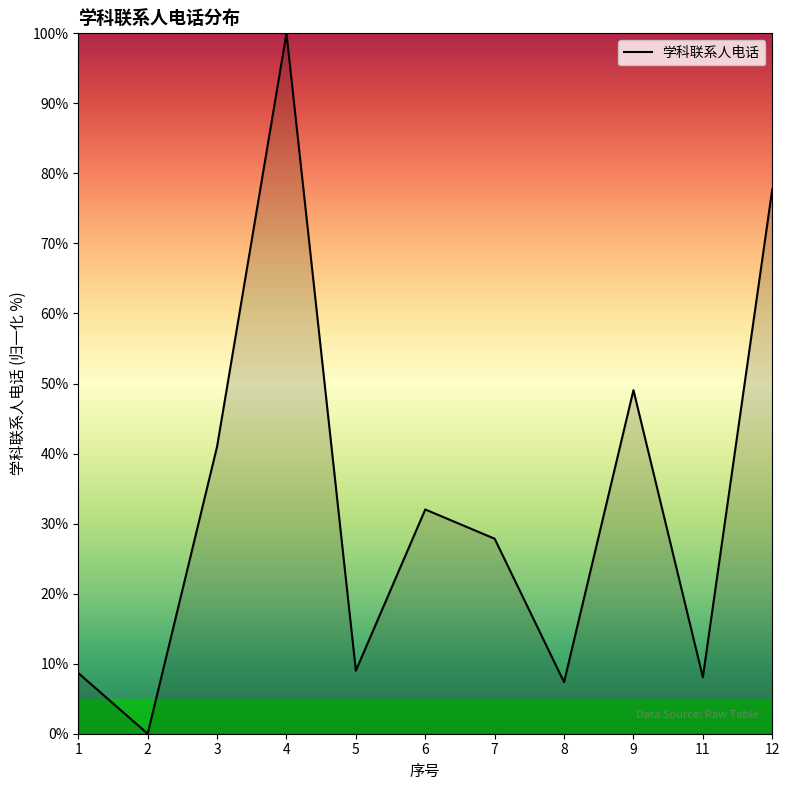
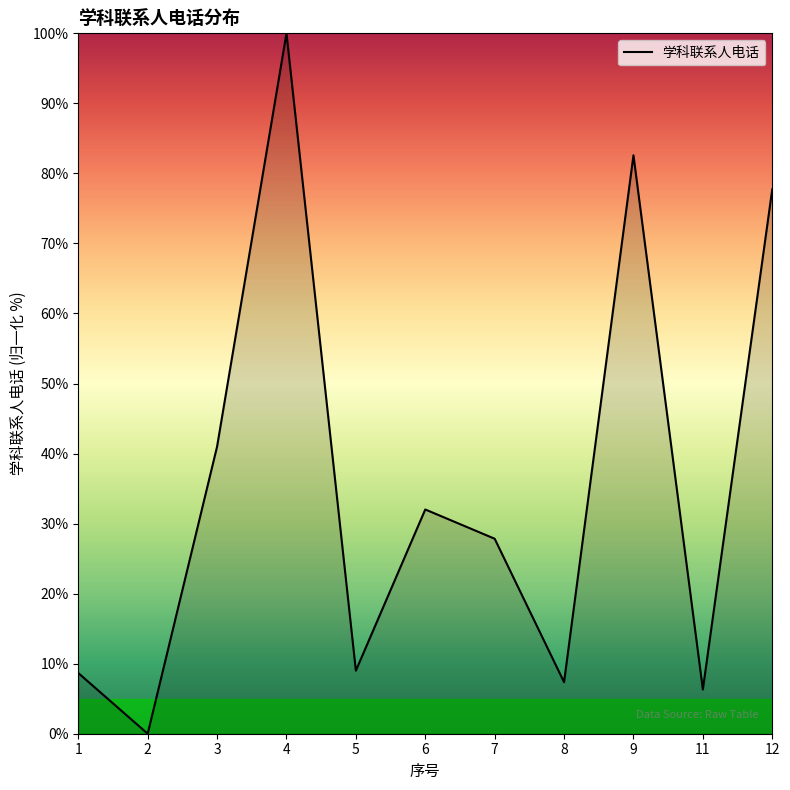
  {
    "1": "9%",
    "3": "41%",
    "4": "100%",
    "5": "9%",
    "6": "32%",
    "7": "28%",
    "8": "7%",
-   "9": "49%",
-   "11": "8%",
+   "9": "83%",
+   "11": "6%",
    "12": "78%"
  }
